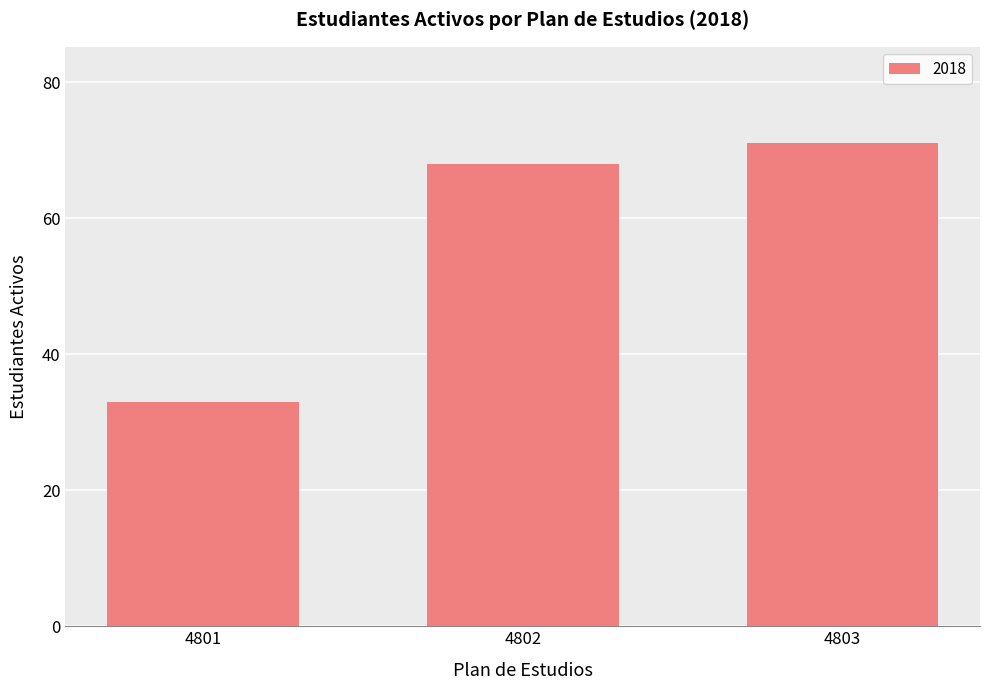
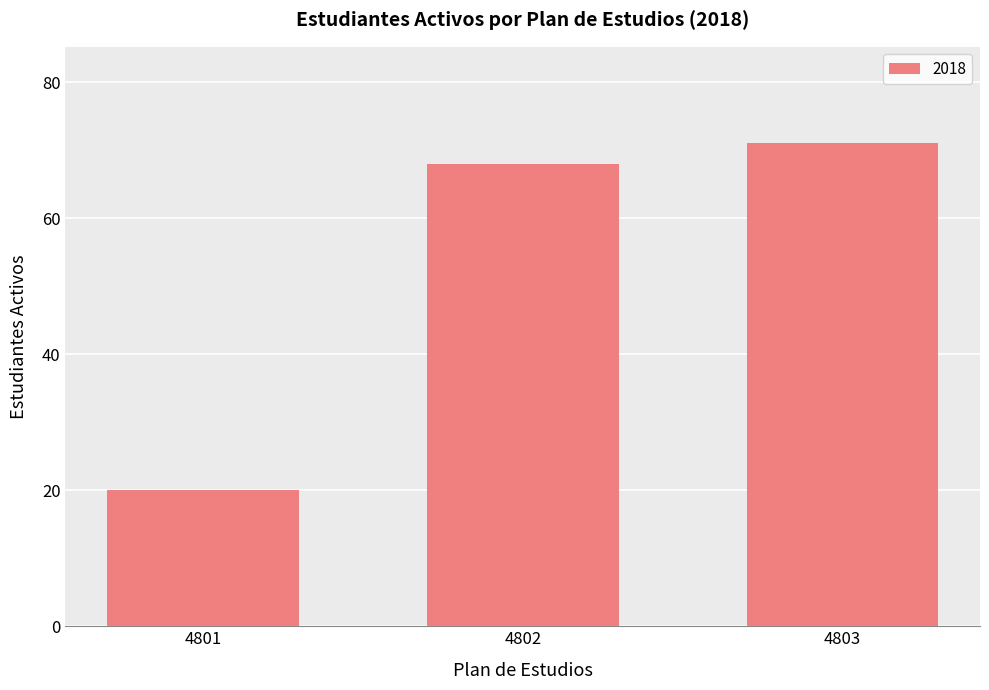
  {
-   "4801": 33,
+   "4801": 20,
    "4802": 68,
    "4803": 71
  }
